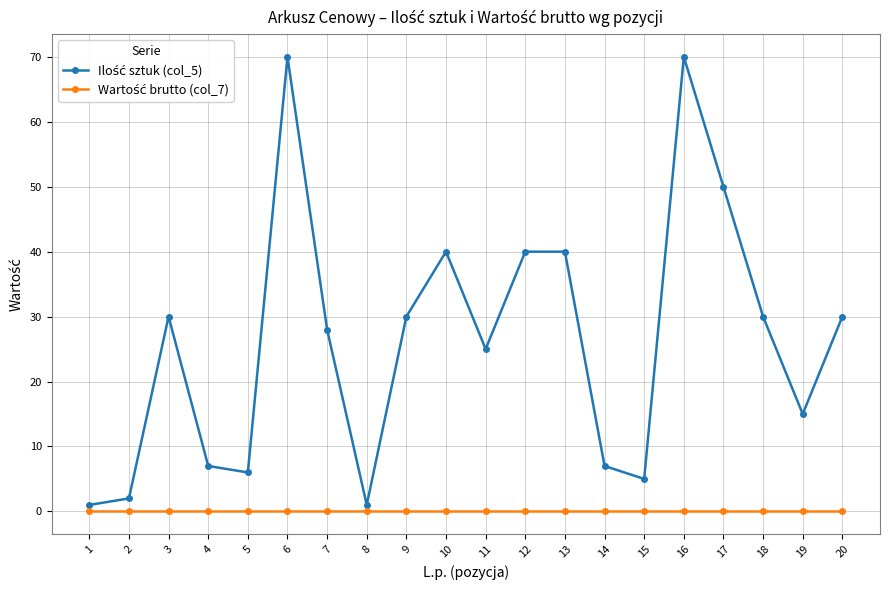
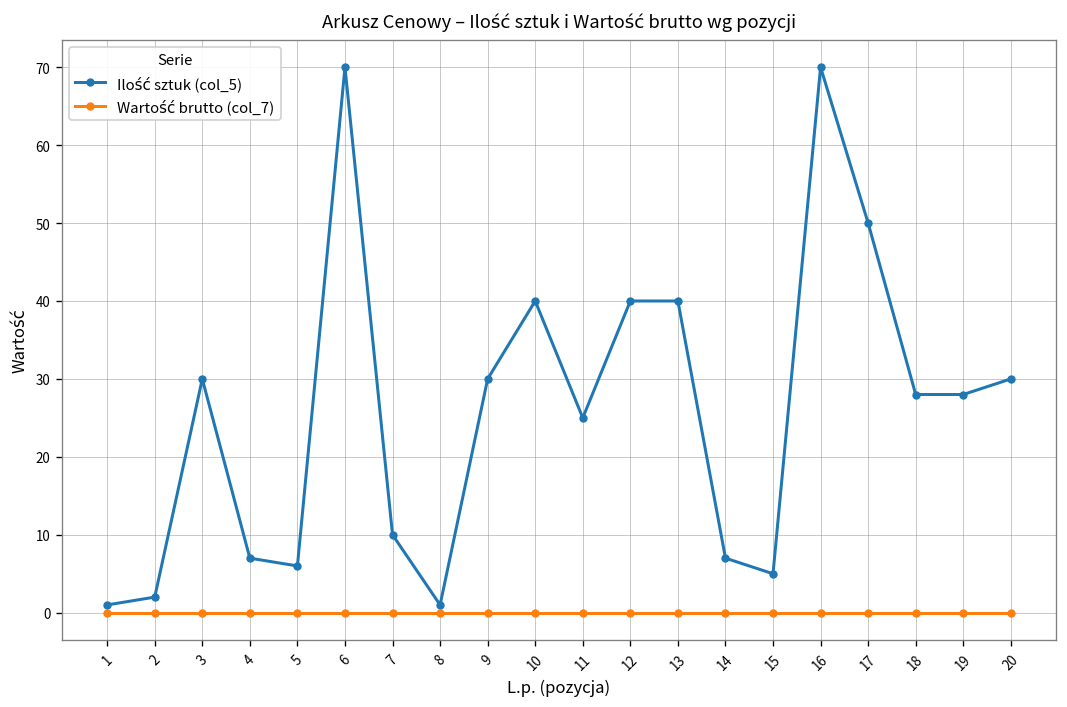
  {
    "Ilość sztuk (col_5)": {
      "1": 1,
      "2": 2,
      "3": 30,
      "4": 7,
      "5": 6,
      "6": 70,
-     "7": 28,
+     "7": 10,
      "8": 1,
      "9": 30,
      "10": 40,
      "11": 25,
      "12": 40,
      "13": 40,
      "14": 7,
      "15": 5,
      "16": 70,
      "17": 50,
-     "18": 30,
-     "19": 15,
+     "18": 28,
+     "19": 28,
      "20": 30
    },
    "Wartość brutto (col_7)": {
      "1": 0,
      "2": 0,
      "3": 0,
      "4": 0,
      "5": 0,
      "6": 0,
      "7": 0,
      "8": 0,
      "9": 0,
      "10": 0,
      "11": 0,
      "12": 0,
      "13": 0,
      "14": 0,
      "15": 0,
      "16": 0,
      "17": 0,
      "18": 0,
      "19": 0,
      "20": 0
    }
  }
